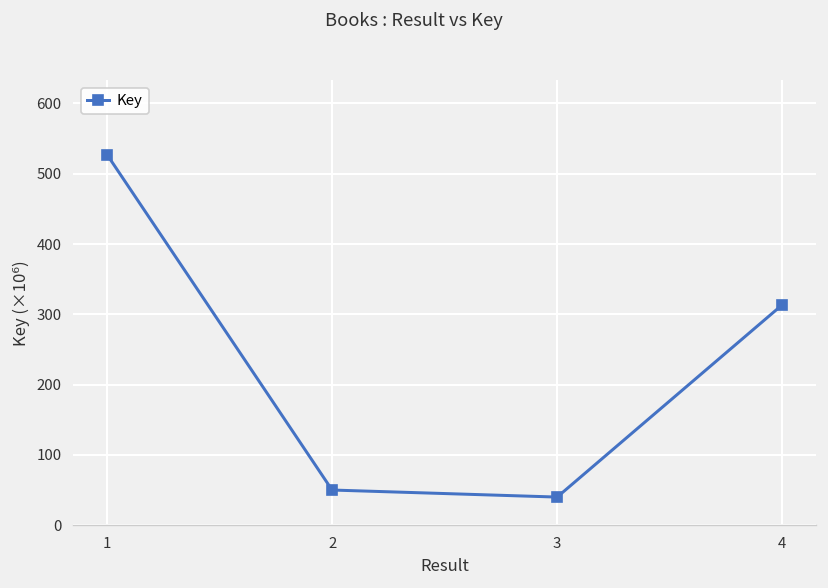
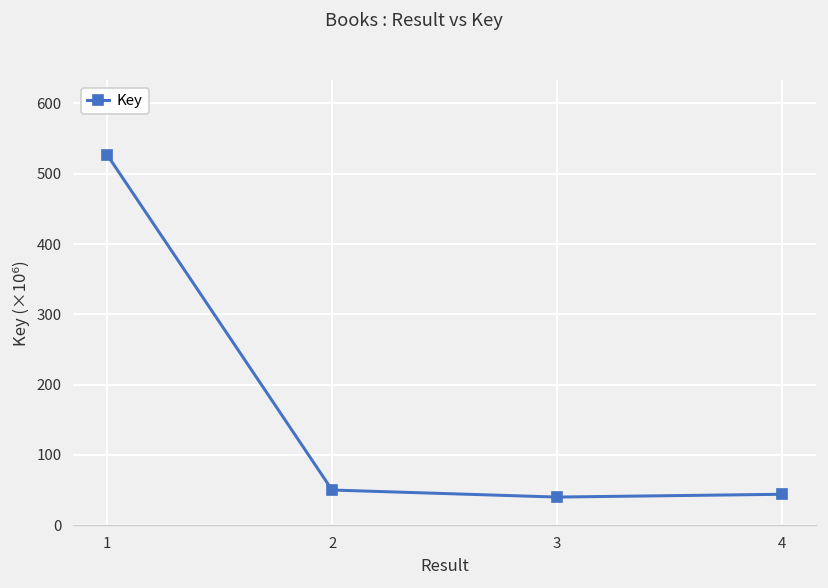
  {
    "1": 530,
    "2": 50,
    "3": 40,
-   "4": 310
+   "4": 40
  }
